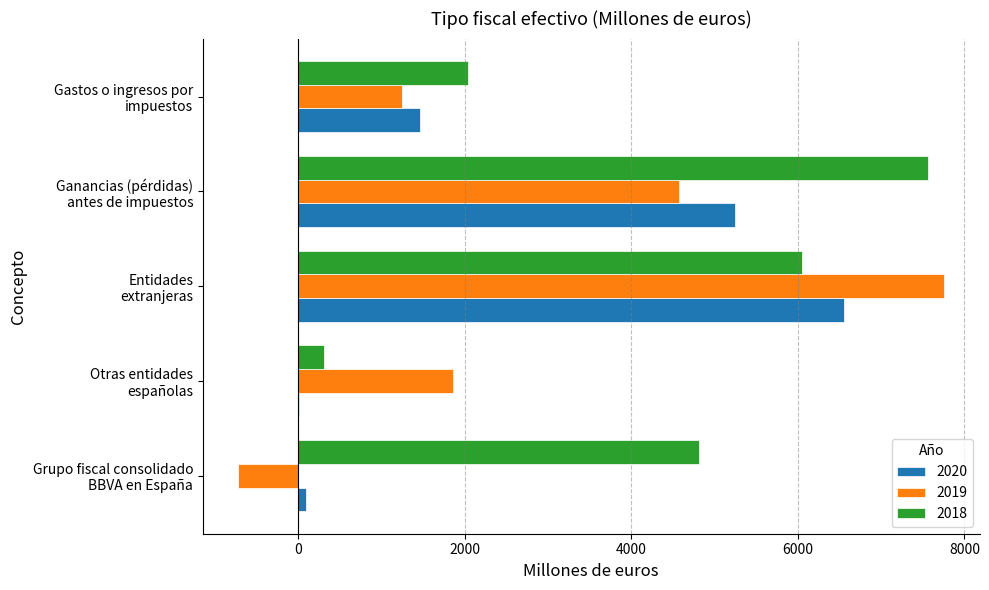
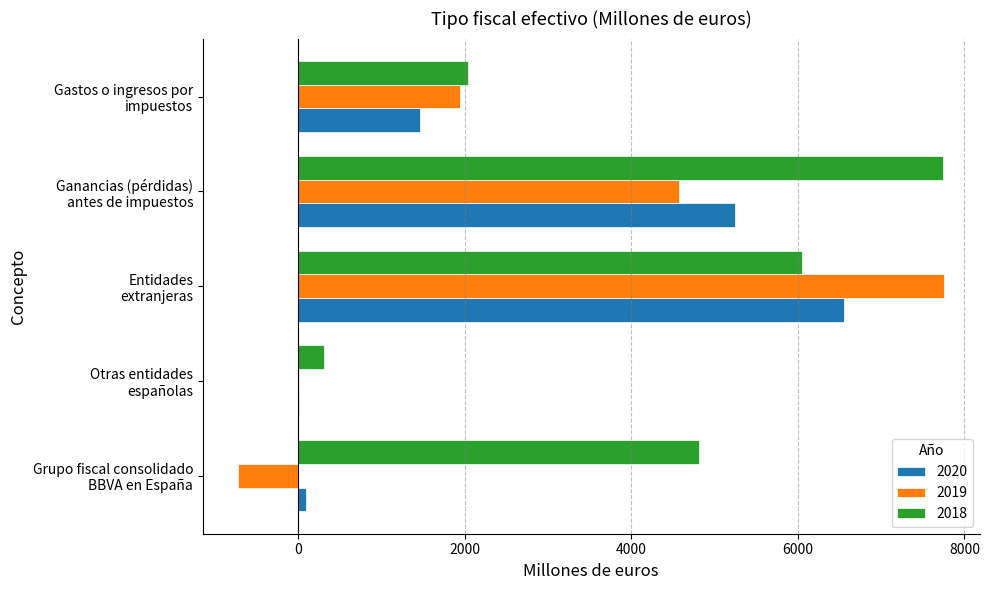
  {
    "2020": {
      "Gastos o ingresos por impuestos": 1500,
      "Ganancias (pérdidas) antes de impuestos": 5200,
      "Entidades extranjeras": 6600,
      "Grupo fiscal consolidado BBVA en España": 100
    },
    "2019": {
-     "Gastos o ingresos por impuestos": 1200,
+     "Gastos o ingresos por impuestos": 1900,
      "Ganancias (pérdidas) antes de impuestos": 4600,
      "Entidades extranjeras": 7800,
-     "Otras entidades españolas": 1900,
+     "Otras entidades españolas": 0,
      "Grupo fiscal consolidado BBVA en España": -700
    },
    "2018": {
      "Gastos o ingresos por impuestos": 2000,
-     "Ganancias (pérdidas) antes de impuestos": 7600,
+     "Ganancias (pérdidas) antes de impuestos": 7700,
      "Entidades extranjeras": 6100,
      "Otras entidades españolas": 300,
      "Grupo fiscal consolidado BBVA en España": 4800
    }
  }
